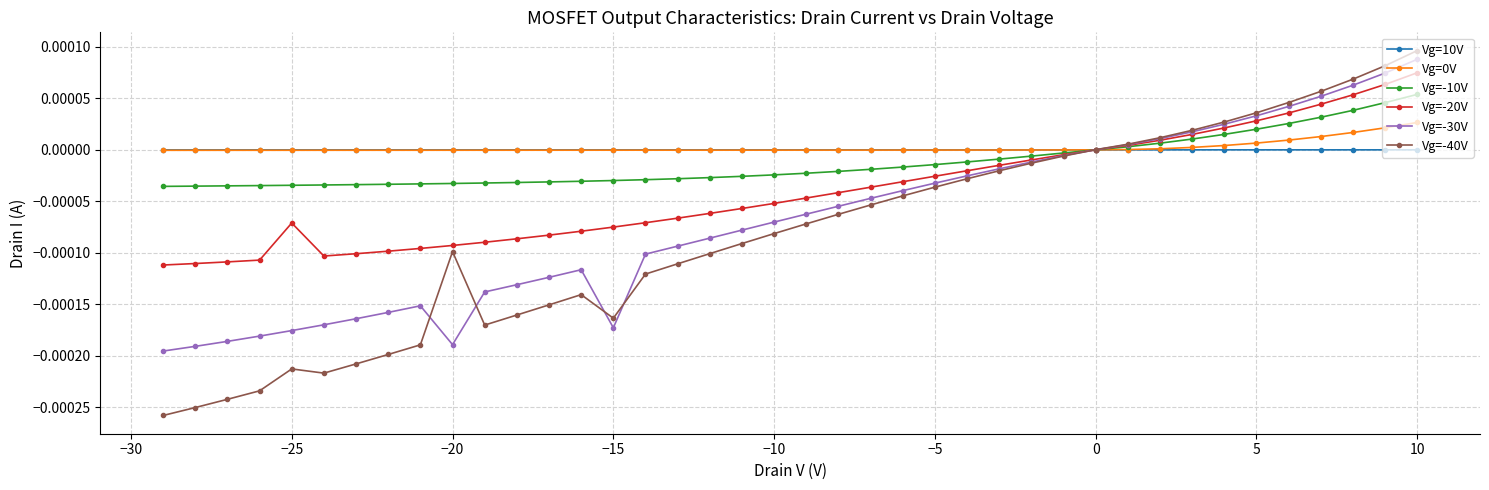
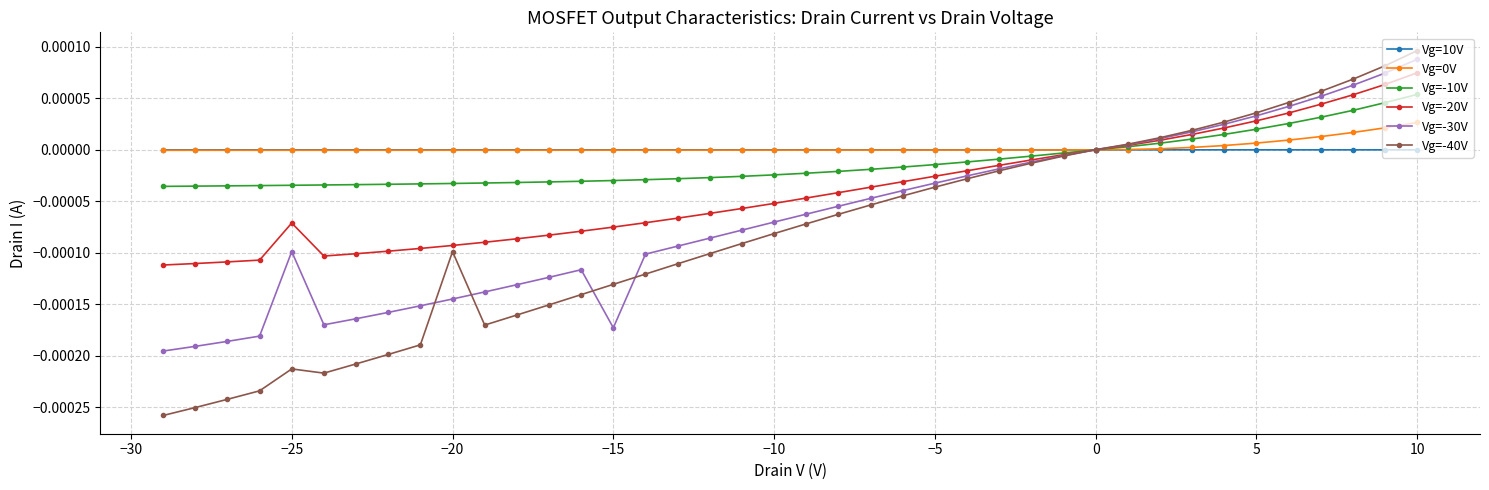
  {
    "Vg=10V": {
      "5": 0.000000
    },
    "Vg=0V": {
      "5": 0.000007
    },
    "Vg=-10V": {
      "−25": -0.000034,
      "−20": -0.000033,
      "−15": -0.000030,
      "−10": -0.000024,
      "−5": -0.000014,
      "5": 0.000020
    },
    "Vg=-20V": {
      "−25": -0.000071,
      "−20": -0.000093,
      "−15": -0.000075,
      "−10": -0.000052,
      "−5": -0.000026,
      "5": 0.000028
    },
    "Vg=-30V": {
-     "−25": -0.000175,
-     "−20": -0.000189,
+     "−25": -0.000099,
+     "−20": -0.000145,
      "−15": -0.000173,
      "−10": -0.000070,
      "−5": -0.000032,
      "5": 0.000033
    },
    "Vg=-40V": {
      "−25": -0.000213,
      "−20": -0.000099,
-     "−15": -0.000163,
+     "−15": -0.000131,
      "−10": -0.000081,
      "−5": -0.000036,
      "5": 0.000036
    }
  }
